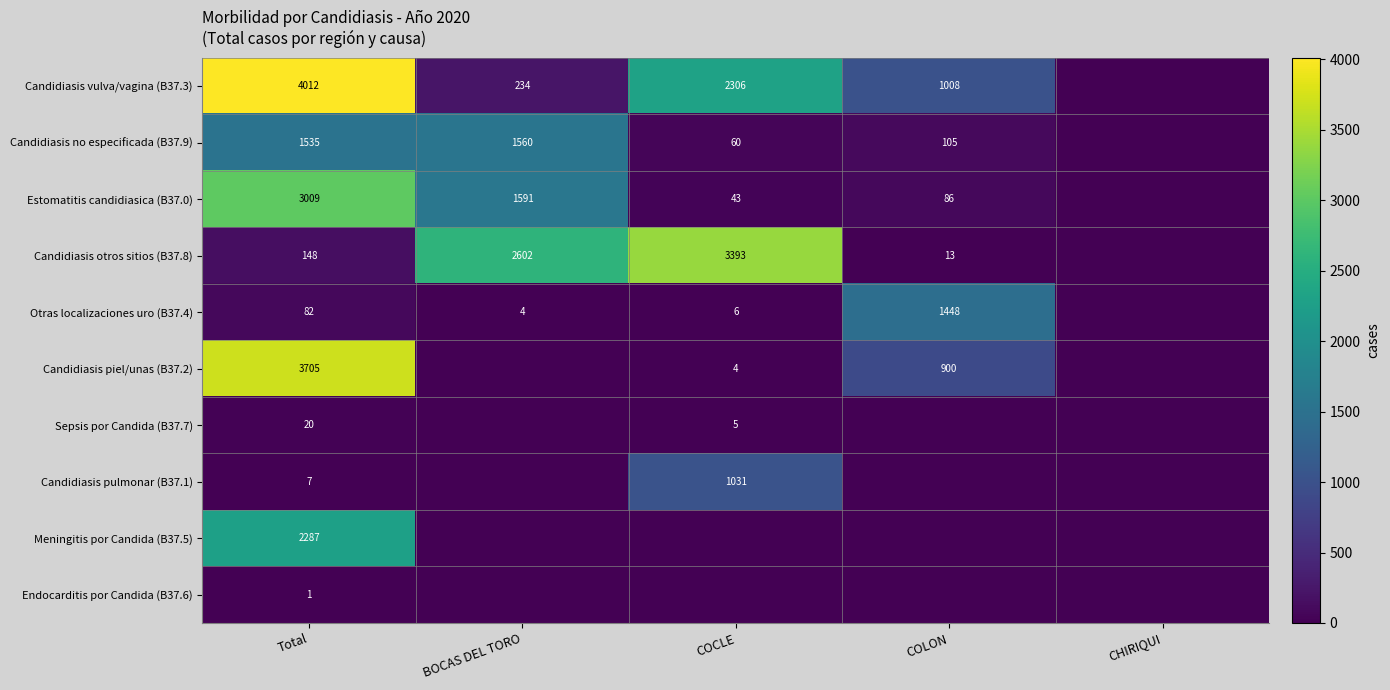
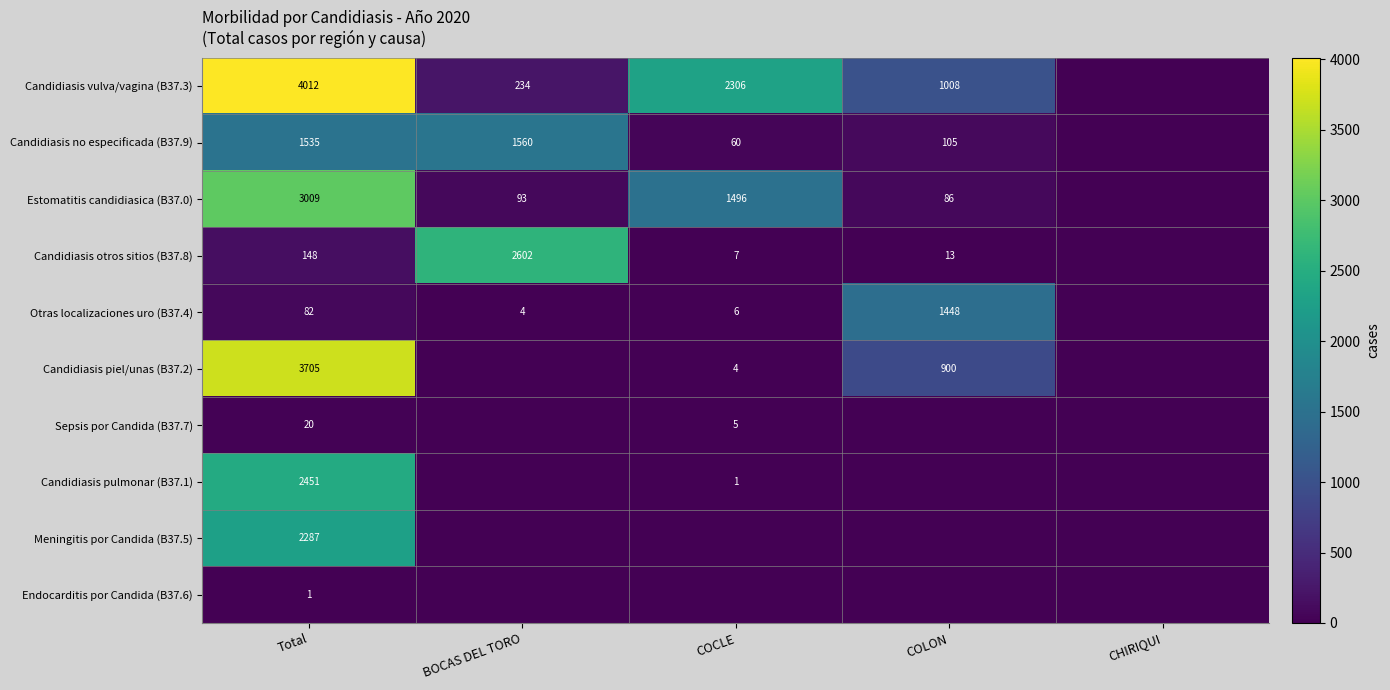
  {
    "Candidiasis vulva/vagina (B37.3)": {
      "Total": 4012,
      "BOCAS DEL TORO": 234,
      "COCLE": 2306,
      "COLON": 1008
    },
    "Candidiasis no especificada (B37.9)": {
      "Total": 1535,
      "BOCAS DEL TORO": 1560,
      "COCLE": 60,
      "COLON": 105
    },
    "Estomatitis candidiasica (B37.0)": {
      "Total": 3009,
-     "BOCAS DEL TORO": 1591,
-     "COCLE": 43,
+     "BOCAS DEL TORO": 93,
+     "COCLE": 1496,
      "COLON": 86
    },
    "Candidiasis otros sitios (B37.8)": {
      "Total": 148,
      "BOCAS DEL TORO": 2602,
-     "COCLE": 3393,
+     "COCLE": 7,
      "COLON": 13
    },
    "Otras localizaciones uro (B37.4)": {
      "Total": 82,
      "BOCAS DEL TORO": 4,
      "COCLE": 6,
      "COLON": 1448
    },
    "Candidiasis piel/unas (B37.2)": {
      "Total": 3705,
      "COCLE": 4,
      "COLON": 900
    },
    "Sepsis por Candida (B37.7)": {
      "Total": 20,
      "COCLE": 5
    },
    "Candidiasis pulmonar (B37.1)": {
-     "Total": 7,
-     "COCLE": 1031
+     "Total": 2451,
+     "COCLE": 1
    },
    "Meningitis por Candida (B37.5)": {
      "Total": 2287
    },
    "Endocarditis por Candida (B37.6)": {
      "Total": 1
    }
  }
